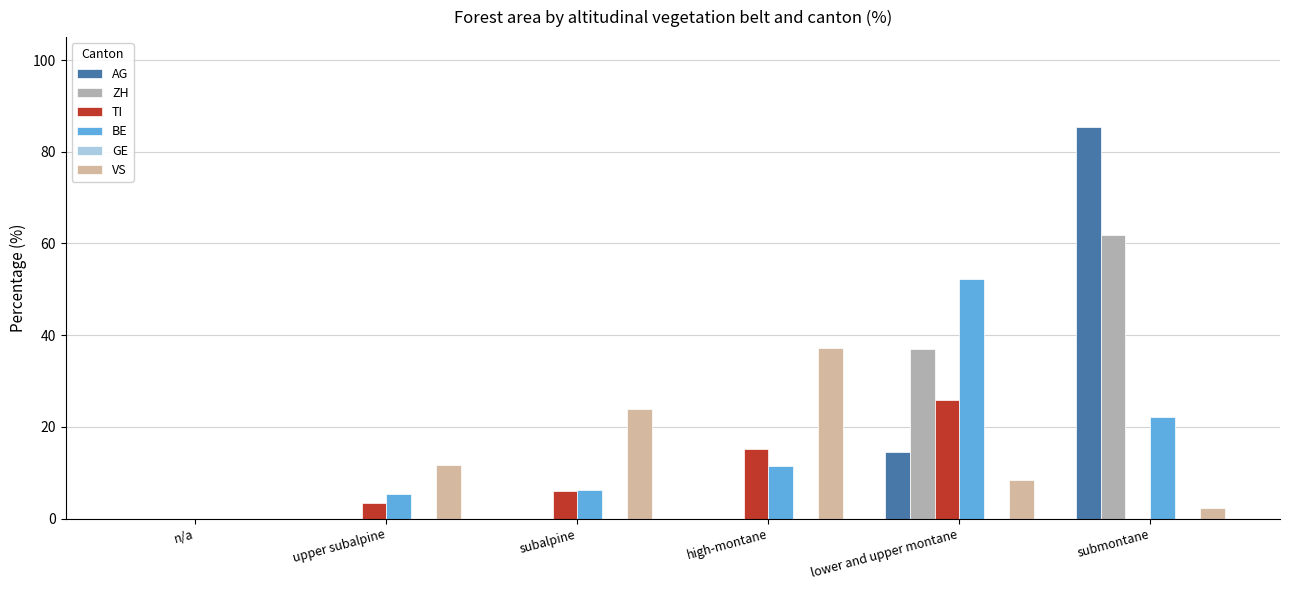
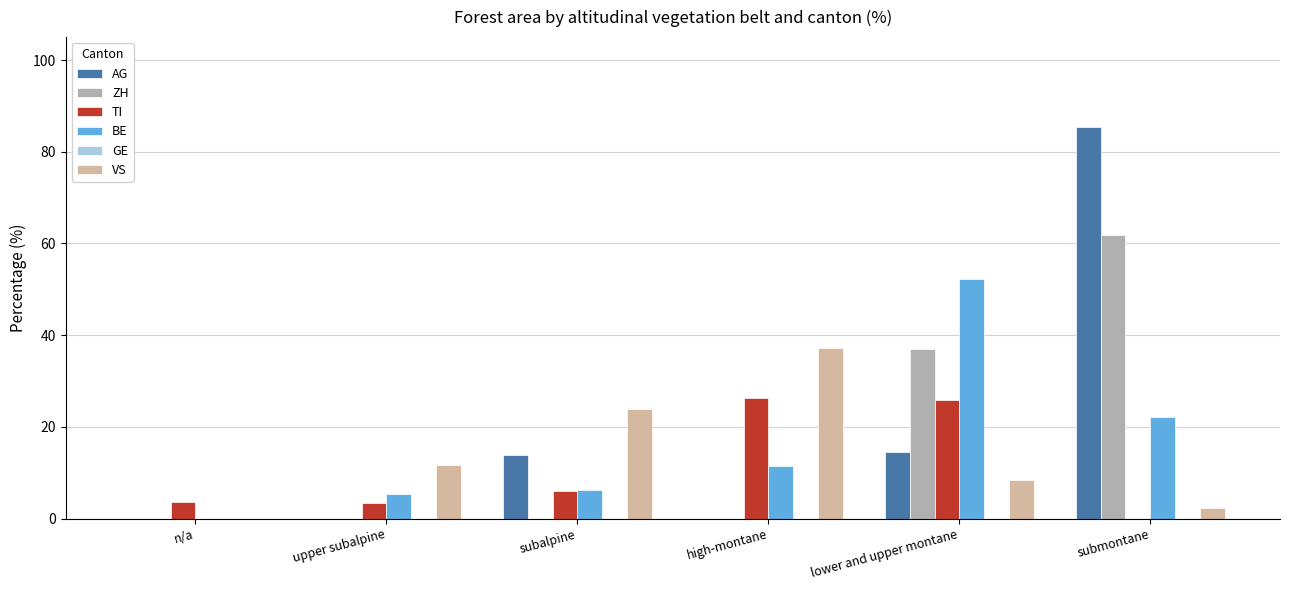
  {
    "AG": {
      "n/a": 0,
      "upper subalpine": 0,
-     "subalpine": 0,
+     "subalpine": 14,
      "high-montane": 0,
      "lower and upper montane": 15,
      "submontane": 85
    },
    "TI": {
-     "n/a": 0,
+     "n/a": 4,
      "upper subalpine": 3,
      "subalpine": 6,
-     "high-montane": 15,
+     "high-montane": 26,
      "lower and upper montane": 26,
      "submontane": 0
    },
    "BE": {
      "n/a": 0,
      "upper subalpine": 5,
      "subalpine": 6,
      "high-montane": 11,
      "lower and upper montane": 52,
      "submontane": 22
    }
  }
